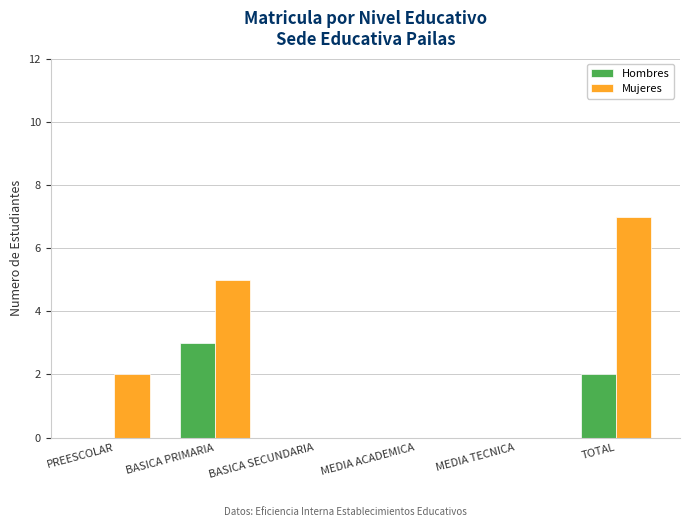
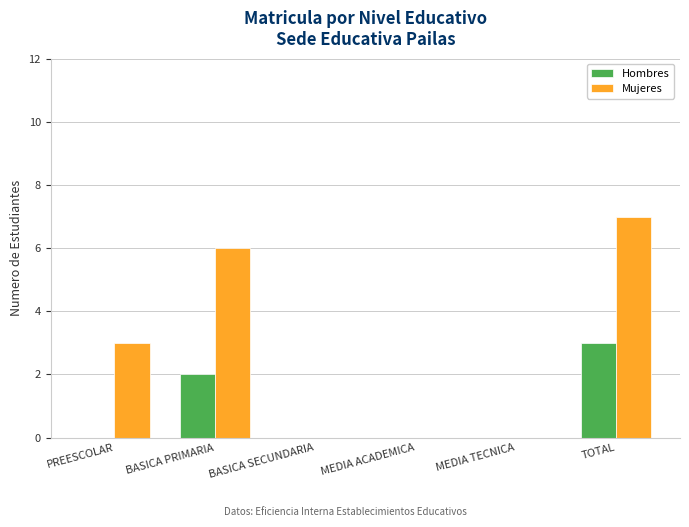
  {
    "Hombres": {
      "PREESCOLAR": 0,
-     "BASICA PRIMARIA": 3,
+     "BASICA PRIMARIA": 2,
      "BASICA SECUNDARIA": 0,
      "MEDIA ACADEMICA": 0,
      "MEDIA TECNICA": 0,
-     "TOTAL": 2
+     "TOTAL": 3
    },
    "Mujeres": {
-     "PREESCOLAR": 2,
-     "BASICA PRIMARIA": 5,
+     "PREESCOLAR": 3,
+     "BASICA PRIMARIA": 6,
      "BASICA SECUNDARIA": 0,
      "MEDIA ACADEMICA": 0,
      "MEDIA TECNICA": 0,
      "TOTAL": 7
    }
  }
